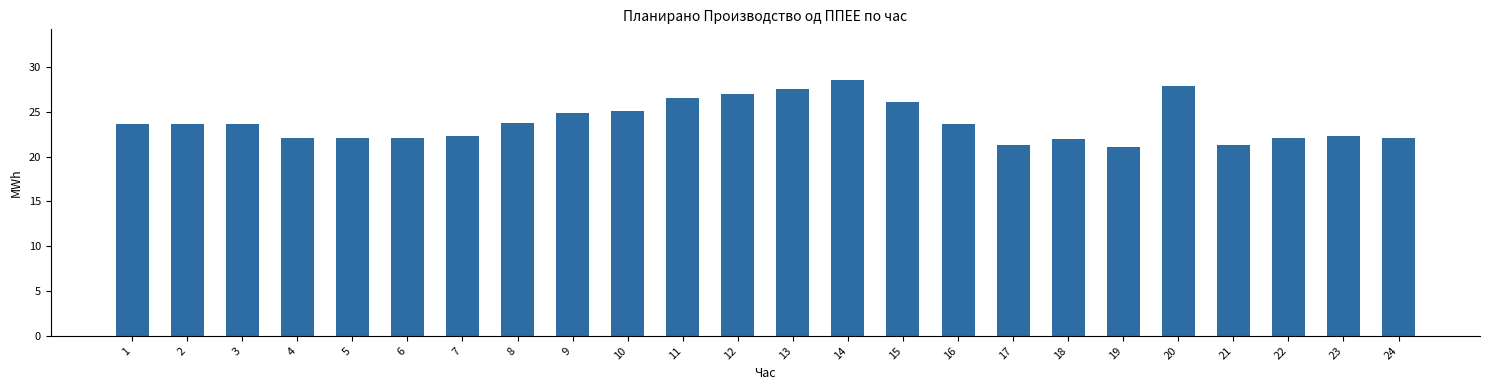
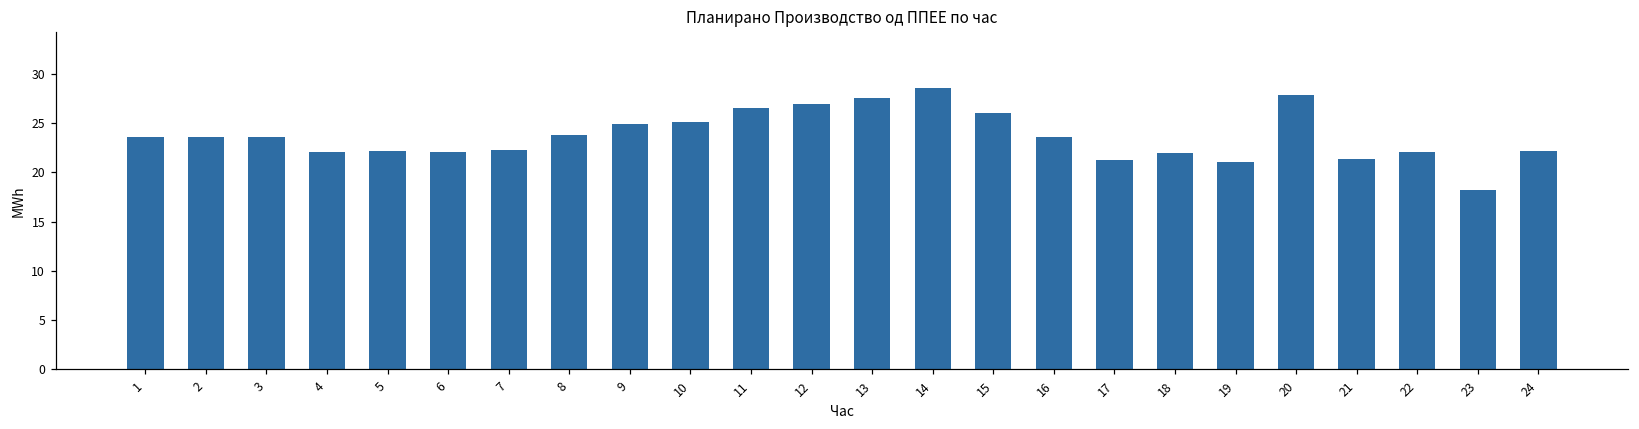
  {
    "1": 24,
    "2": 24,
    "3": 24,
    "4": 22,
    "5": 22,
    "6": 22,
    "7": 22,
    "8": 24,
    "9": 25,
    "10": 25,
    "11": 27,
    "12": 27,
    "13": 28,
    "14": 29,
    "15": 26,
    "16": 24,
    "17": 21,
    "18": 22,
    "19": 21,
    "20": 28,
    "21": 21,
    "22": 22,
-   "23": 22,
+   "23": 18,
    "24": 22
  }
